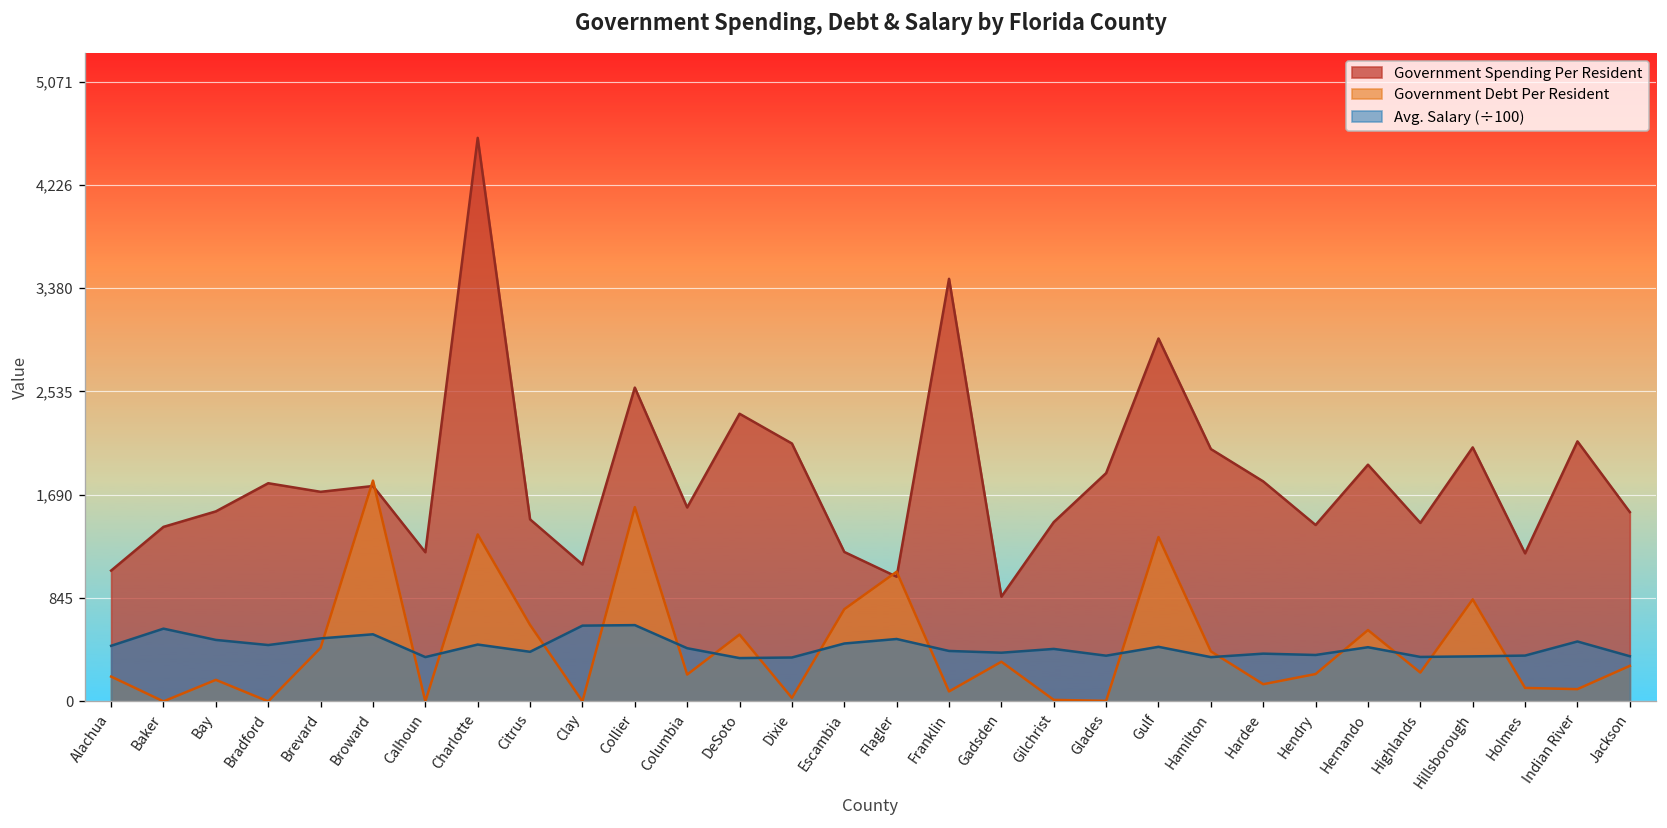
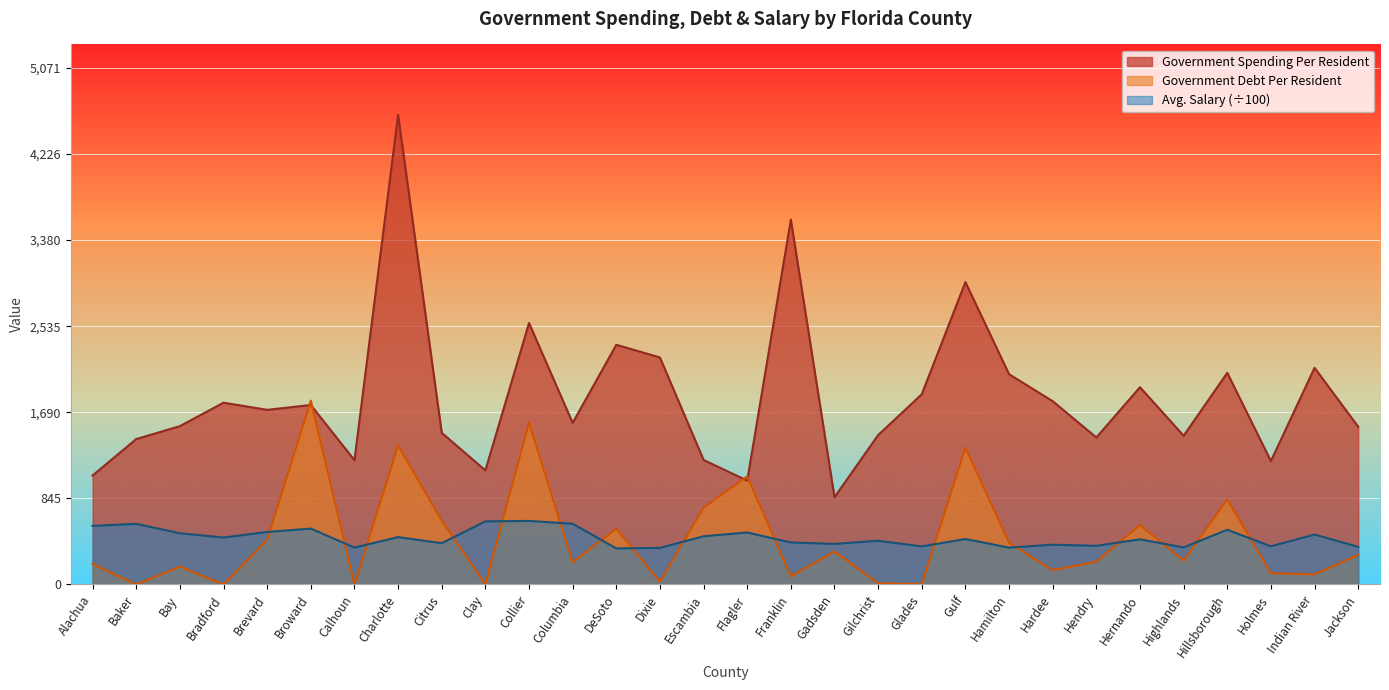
  {
    "Government Spending Per Resident": {
      "Alachua": "1,070",
      "Baker": "1,430",
      "Bay": "1,550",
      "Bradford": "1,780",
      "Brevard": "1,710",
      "Broward": "1,760",
      "Calhoun": "1,220",
      "Charlotte": "4,610",
      "Citrus": "1,490",
      "Clay": "1,120",
      "Collier": "2,570",
      "Columbia": "1,590",
      "DeSoto": "2,350",
-     "Dixie": "2,110",
+     "Dixie": "2,230",
      "Escambia": "1,220",
      "Flagler": "1,020",
-     "Franklin": "3,460",
+     "Franklin": "3,580",
      "Gadsden": "860",
      "Gilchrist": "1,470",
      "Glades": "1,870",
      "Gulf": "2,970",
      "Hamilton": "2,060",
      "Hardee": "1,800",
      "Hendry": "1,440",
      "Hernando": "1,940",
      "Highlands": "1,460",
      "Hillsborough": "2,080",
      "Holmes": "1,210",
      "Indian River": "2,130",
      "Jackson": "1,550"
    },
    "Government Debt Per Resident": {
      "Alachua": "200",
      "Baker": "0",
      "Bay": "180",
      "Bradford": "0",
      "Brevard": "440",
      "Broward": "1,810",
      "Calhoun": "0",
      "Charlotte": "1,370",
      "Citrus": "630",
      "Clay": "0",
      "Collier": "1,590",
      "Columbia": "220",
      "DeSoto": "550",
      "Dixie": "30",
      "Escambia": "750",
      "Flagler": "1,060",
      "Franklin": "80",
      "Gadsden": "320",
      "Gilchrist": "10",
      "Glades": "0",
      "Gulf": "1,340",
      "Hamilton": "410",
      "Hardee": "140",
      "Hendry": "220",
      "Hernando": "580",
      "Highlands": "240",
      "Hillsborough": "830",
      "Holmes": "110",
      "Indian River": "100",
      "Jackson": "290"
    },
    "Avg. Salary (÷100)": {
-     "Alachua": "450",
+     "Alachua": "580",
      "Baker": "600",
      "Bay": "500",
      "Bradford": "460",
      "Brevard": "520",
      "Broward": "550",
      "Calhoun": "360",
      "Charlotte": "470",
      "Citrus": "410",
      "Clay": "620",
      "Collier": "620",
-     "Columbia": "440",
+     "Columbia": "600",
      "DeSoto": "350",
      "Dixie": "360",
      "Escambia": "470",
      "Flagler": "510",
      "Franklin": "410",
      "Gadsden": "400",
      "Gilchrist": "430",
      "Glades": "370",
      "Gulf": "450",
      "Hamilton": "360",
      "Hardee": "390",
      "Hendry": "380",
      "Hernando": "440",
      "Highlands": "360",
-     "Hillsborough": "370",
+     "Hillsborough": "540",
      "Holmes": "370",
      "Indian River": "490",
      "Jackson": "370"
    }
  }
